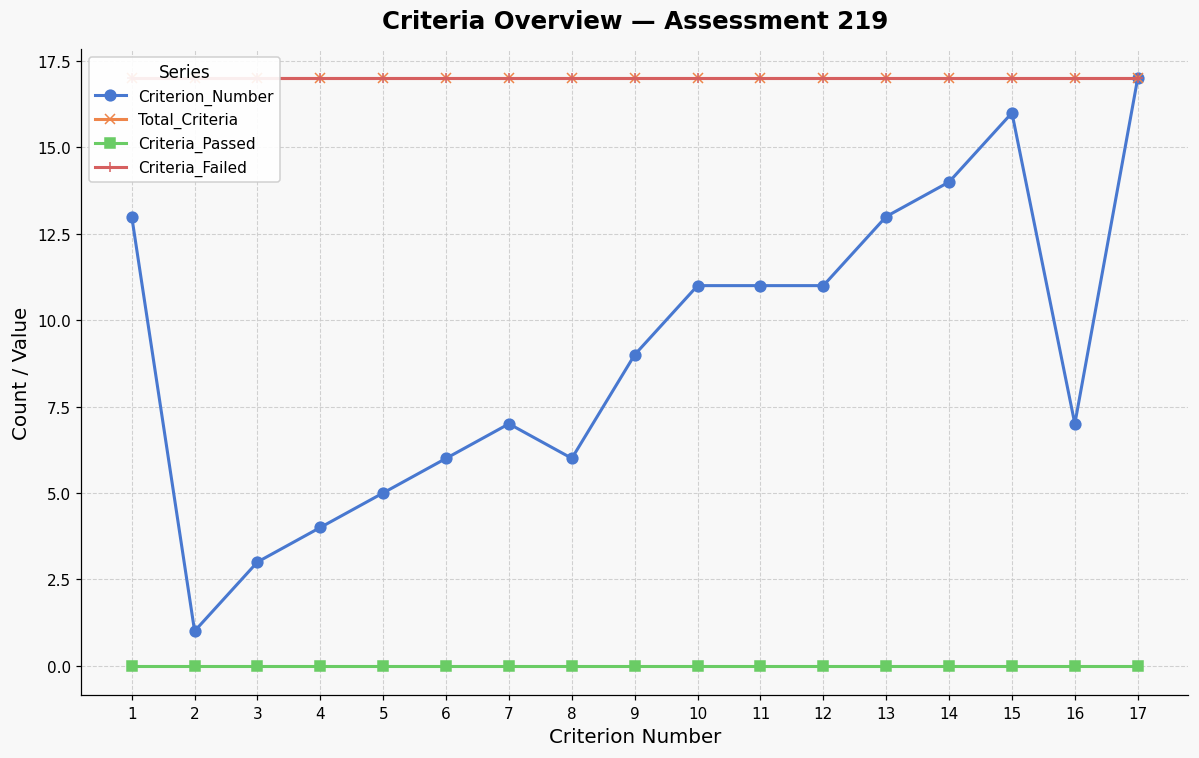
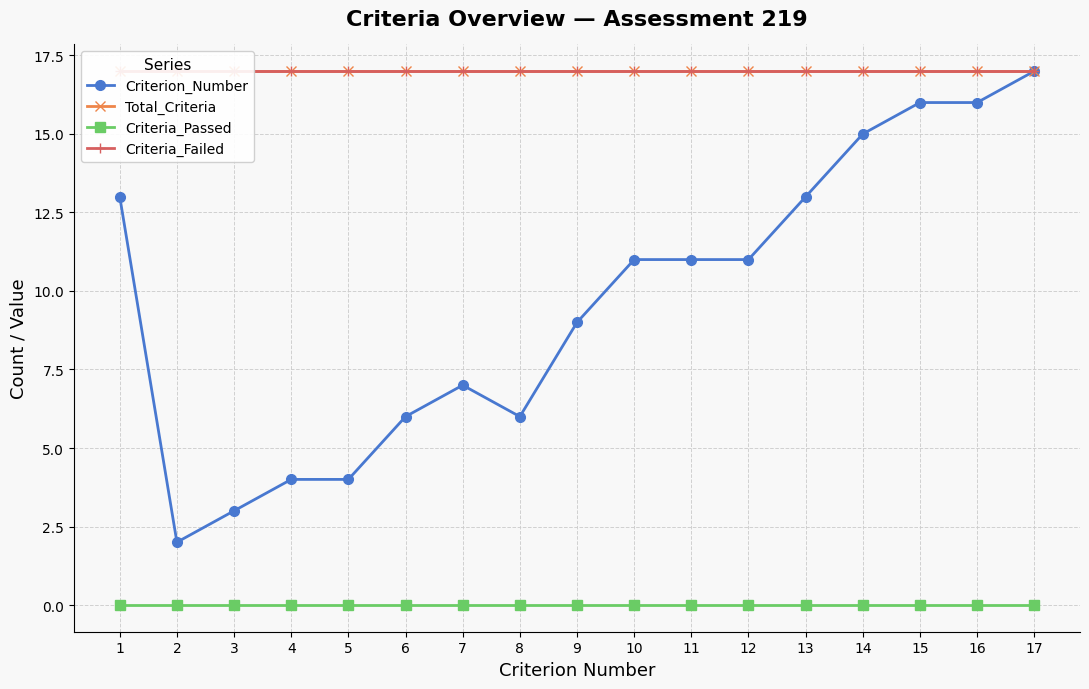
  {
    "Criterion_Number": {
      "1": 13,
-     "2": 1,
+     "2": 2,
      "3": 3,
      "4": 4,
-     "5": 5,
+     "5": 4,
      "6": 6,
      "7": 7,
      "8": 6,
      "9": 9,
      "10": 11,
      "11": 11,
      "12": 11,
      "13": 13,
-     "14": 14,
+     "14": 15,
      "15": 16,
-     "16": 7
+     "16": 16
    },
    "Criteria_Failed": {
      "4": 17,
      "5": 17,
      "6": 17,
      "7": 17,
      "8": 17,
      "9": 17,
      "10": 17,
      "11": 17,
      "12": 17,
      "13": 17,
      "14": 17,
      "15": 17,
      "16": 17
    },
    "Criteria_Passed": {
      "1": 0,
      "2": 0,
      "3": 0,
      "4": 0,
      "5": 0,
      "6": 0,
      "7": 0,
      "8": 0,
      "9": 0,
      "10": 0,
      "11": 0,
      "12": 0,
      "13": 0,
      "14": 0,
      "15": 0,
      "16": 0,
      "17": 0
    }
  }
